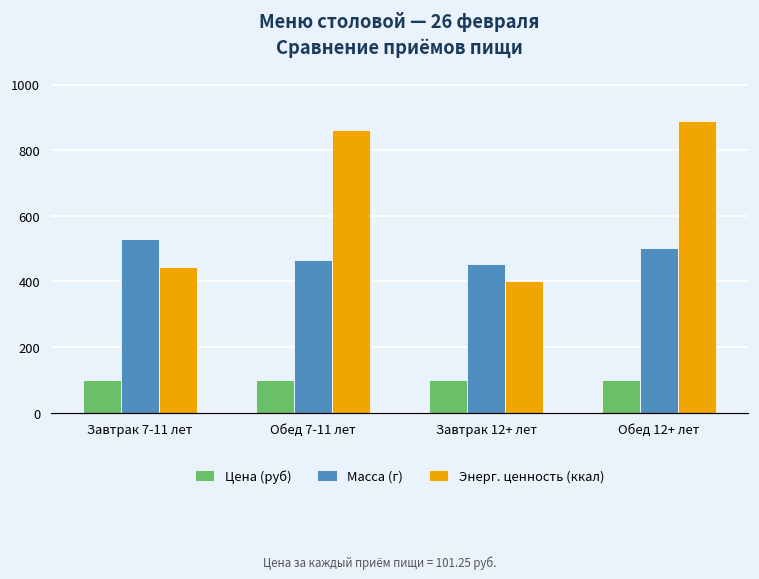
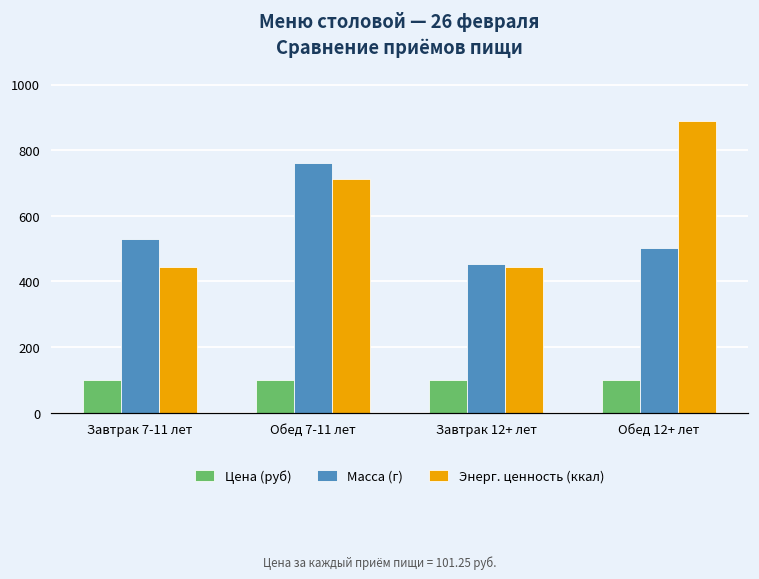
  {
    "Цена (руб)": {
      "Завтрак 7-11 лет": 100,
      "Обед 7-11 лет": 100,
      "Завтрак 12+ лет": 100,
      "Обед 12+ лет": 100
    },
    "Масса (г)": {
      "Завтрак 7-11 лет": 530,
-     "Обед 7-11 лет": 470,
+     "Обед 7-11 лет": 760,
      "Завтрак 12+ лет": 450,
      "Обед 12+ лет": 500
    },
    "Энерг. ценность (ккал)": {
      "Завтрак 7-11 лет": 440,
-     "Обед 7-11 лет": 860,
-     "Завтрак 12+ лет": 400,
+     "Обед 7-11 лет": 710,
+     "Завтрак 12+ лет": 440,
      "Обед 12+ лет": 890
    }
  }
